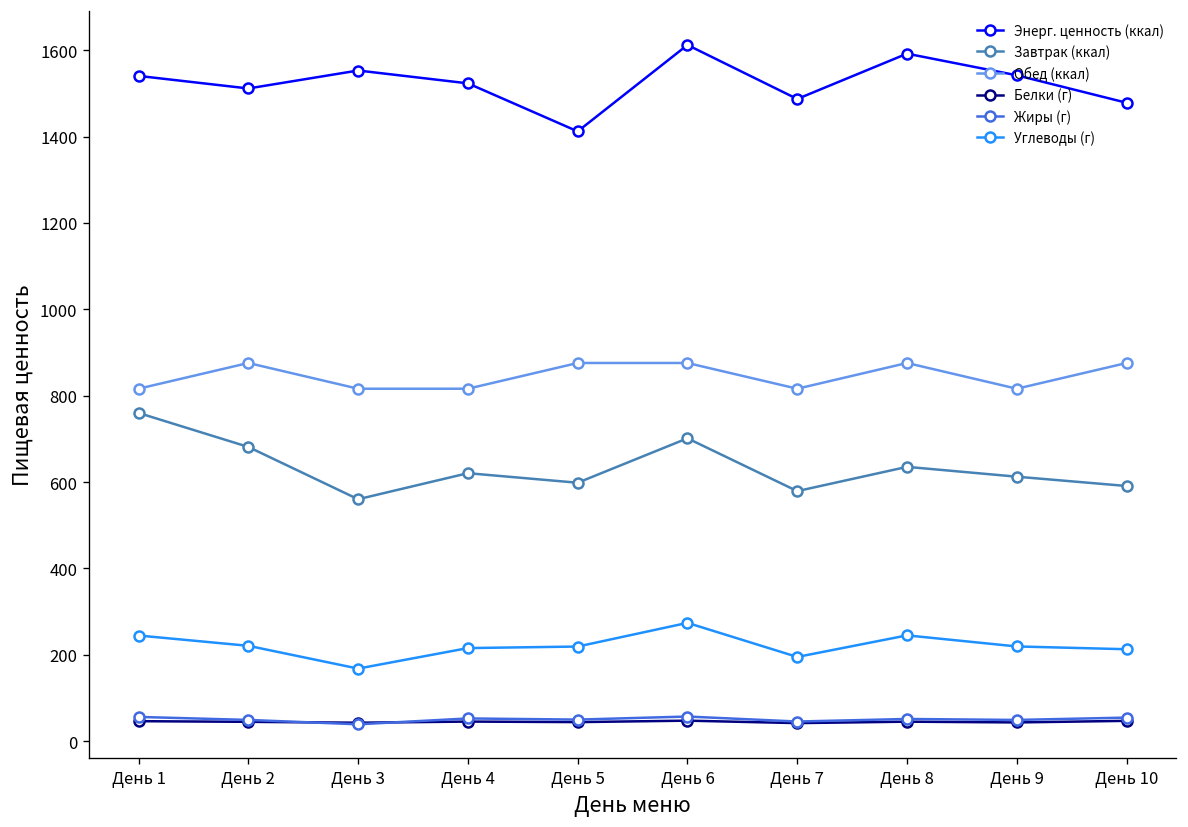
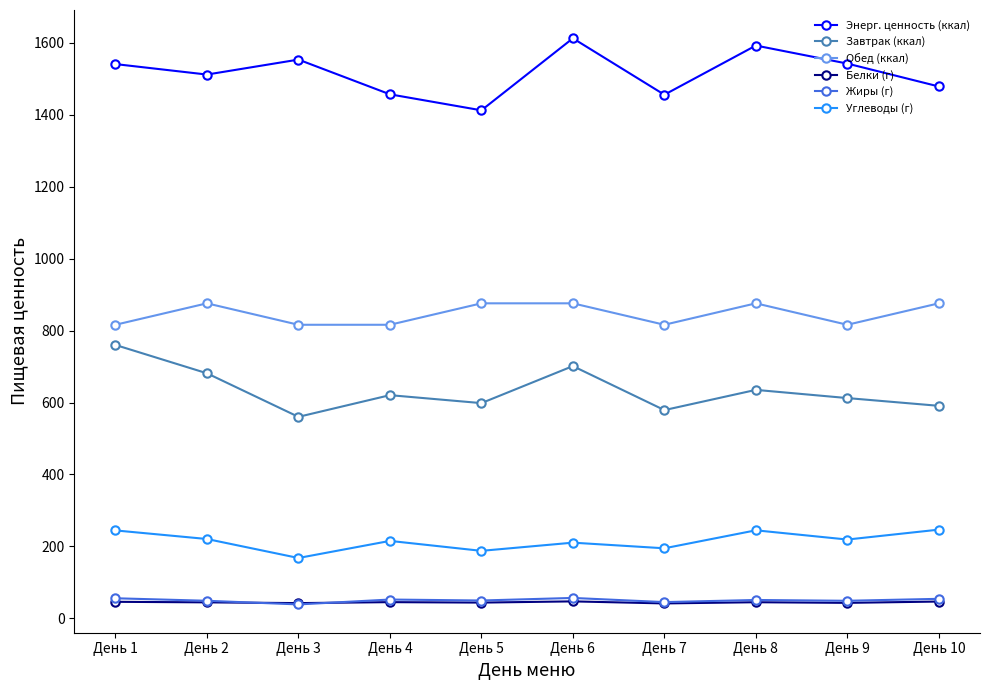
  {
    "Энерг. ценность (ккал)": {
      "День 1": 1540,
      "День 2": 1510,
      "День 3": 1550,
-     "День 4": 1520,
+     "День 4": 1460,
      "День 5": 1410,
      "День 6": 1610,
-     "День 7": 1490,
+     "День 7": 1460,
      "День 8": 1590,
      "День 9": 1540,
      "День 10": 1480
    },
    "Белки (г)": {
      "День 1": 50,
      "День 4": 50,
      "День 6": 50,
      "День 10": 50
    },
    "Углеводы (г)": {
      "День 1": 240,
      "День 2": 220,
      "День 3": 170,
      "День 4": 220,
-     "День 5": 220,
-     "День 6": 270,
+     "День 5": 190,
+     "День 6": 210,
      "День 7": 190,
      "День 8": 240,
      "День 9": 220,
-     "День 10": 210
+     "День 10": 250
    }
  }
